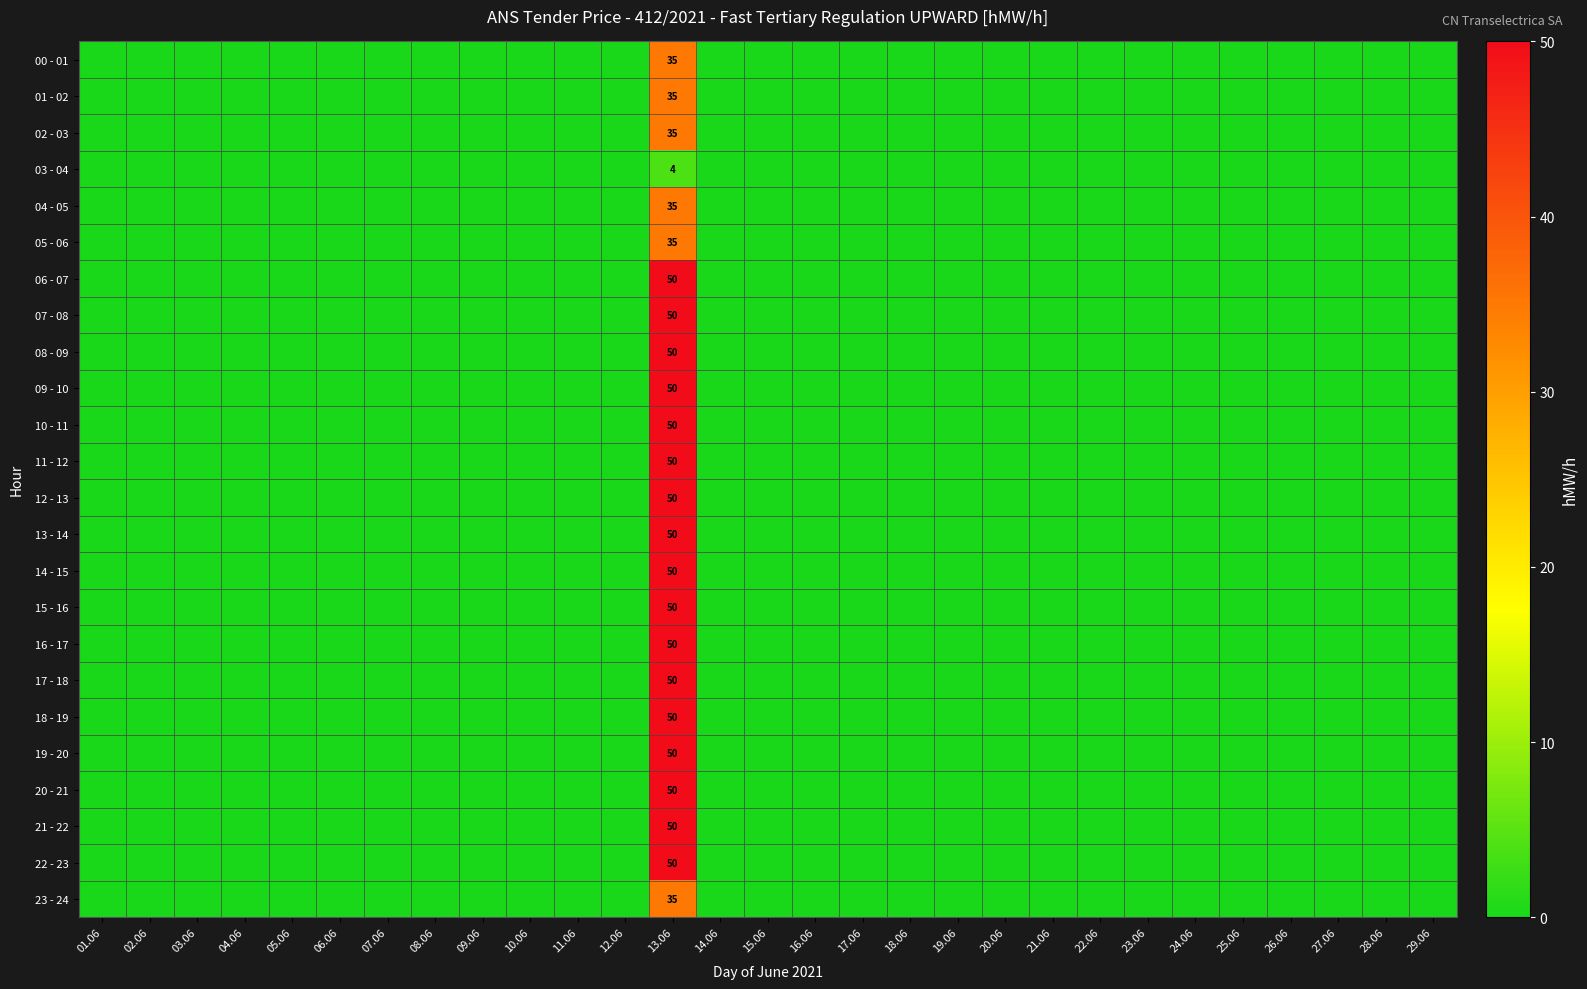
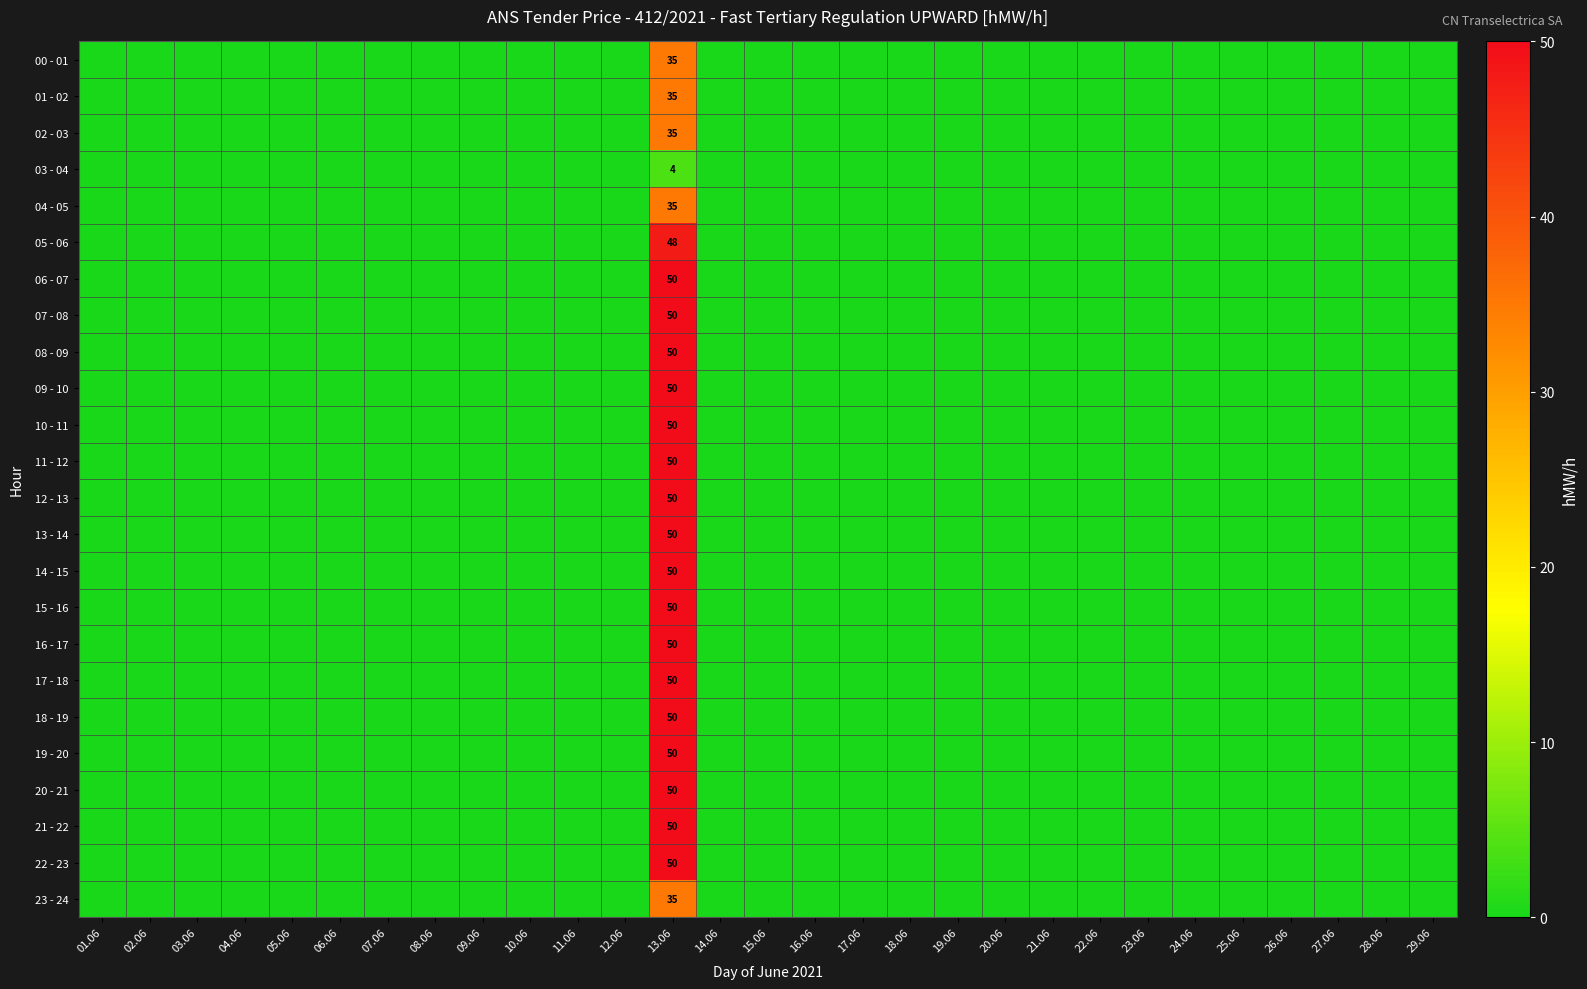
  {
    "00 - 01": {
      "13.06": 35
    },
    "01 - 02": {
      "13.06": 35
    },
    "02 - 03": {
      "13.06": 35
    },
    "03 - 04": {
      "13.06": 4
    },
    "04 - 05": {
      "13.06": 35
    },
    "05 - 06": {
-     "13.06": 35
+     "13.06": 48
    },
    "06 - 07": {
      "13.06": 50
    },
    "07 - 08": {
      "13.06": 50
    },
    "08 - 09": {
      "13.06": 50
    },
    "09 - 10": {
      "13.06": 50
    },
    "10 - 11": {
      "13.06": 50
    },
    "11 - 12": {
      "13.06": 50
    },
    "12 - 13": {
      "13.06": 50
    },
    "13 - 14": {
      "13.06": 50
    },
    "14 - 15": {
      "13.06": 50
    },
    "15 - 16": {
      "13.06": 50
    },
    "16 - 17": {
      "13.06": 50
    },
    "17 - 18": {
      "13.06": 50
    },
    "18 - 19": {
      "13.06": 50
    },
    "19 - 20": {
      "13.06": 50
    },
    "20 - 21": {
      "13.06": 50
    },
    "21 - 22": {
      "13.06": 50
    },
    "22 - 23": {
      "13.06": 50
    },
    "23 - 24": {
      "13.06": 35
    }
  }
